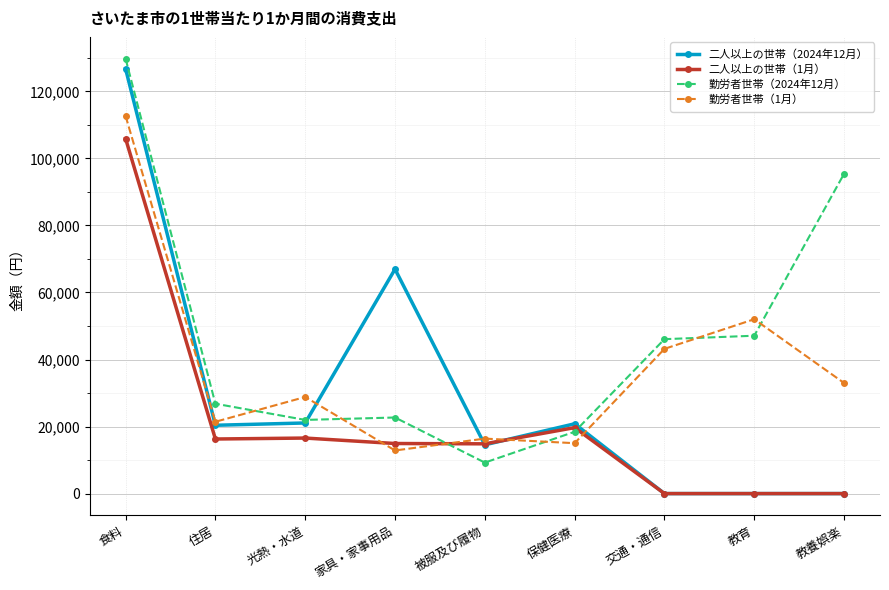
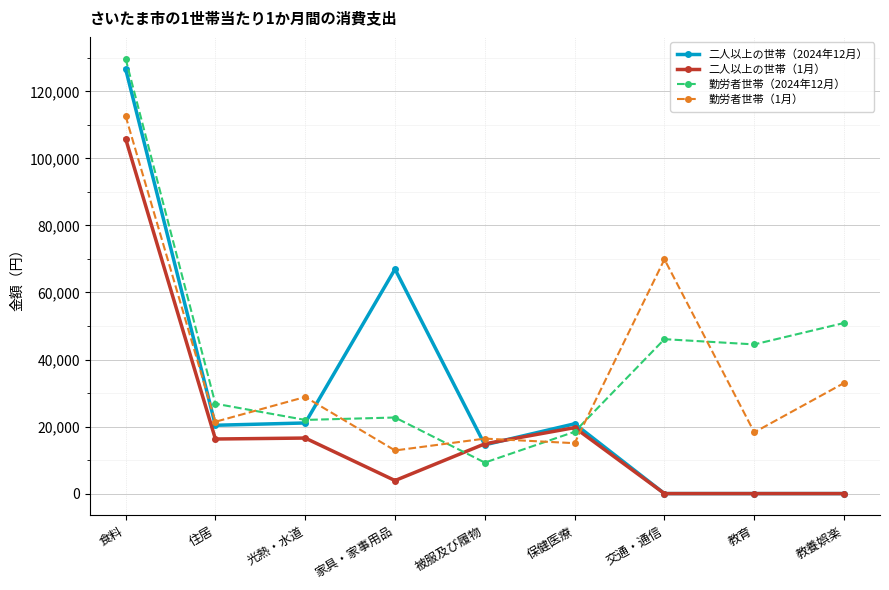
  {
    "二人以上の世帯（2024年12月）": {
      "食料": "127,000",
      "住居": "20,000",
      "光熱・水道": "21,000",
      "家具・家事用品": "67,000",
      "保健医療": "21,000"
    },
    "二人以上の世帯（1月）": {
      "食料": "106,000",
      "住居": "16,000",
      "光熱・水道": "17,000",
-     "家具・家事用品": "15,000",
+     "家具・家事用品": "4,000",
      "保健医療": "20,000"
    },
    "勤労者世帯（2024年12月）": {
      "食料": "130,000",
      "住居": "27,000",
      "光熱・水道": "22,000",
      "家具・家事用品": "23,000",
      "被服及び履物": "9,000",
      "保健医療": "18,000",
      "交通・通信": "46,000",
-     "教育": "47,000",
-     "教養娯楽": "95,000"
+     "教育": "45,000",
+     "教養娯楽": "51,000"
    },
    "勤労者世帯（1月）": {
      "食料": "113,000",
      "住居": "21,000",
      "光熱・水道": "29,000",
      "家具・家事用品": "13,000",
      "被服及び履物": "16,000",
      "保健医療": "15,000",
-     "交通・通信": "43,000",
-     "教育": "52,000",
+     "交通・通信": "70,000",
+     "教育": "18,000",
      "教養娯楽": "33,000"
    }
  }
